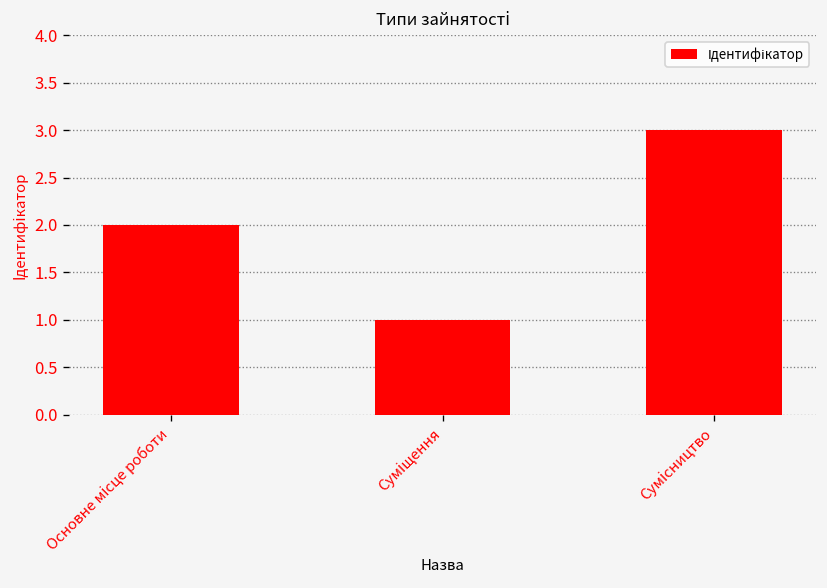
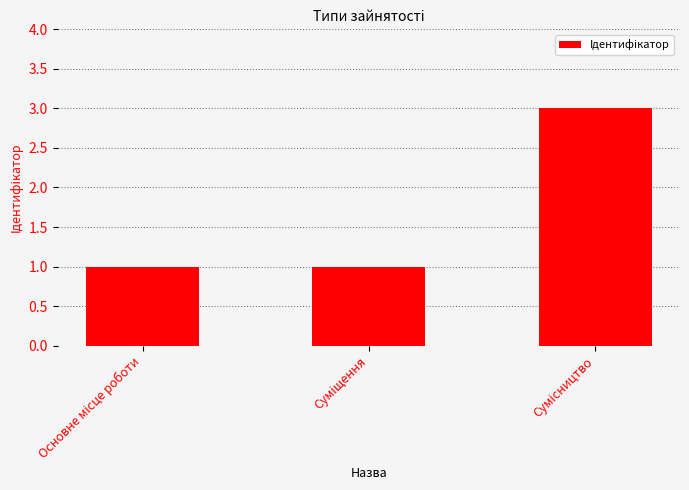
  {
-   "Основне місце роботи": 2,
+   "Основне місце роботи": 1,
    "Суміщення": 1,
    "Сумісництво": 3
  }
